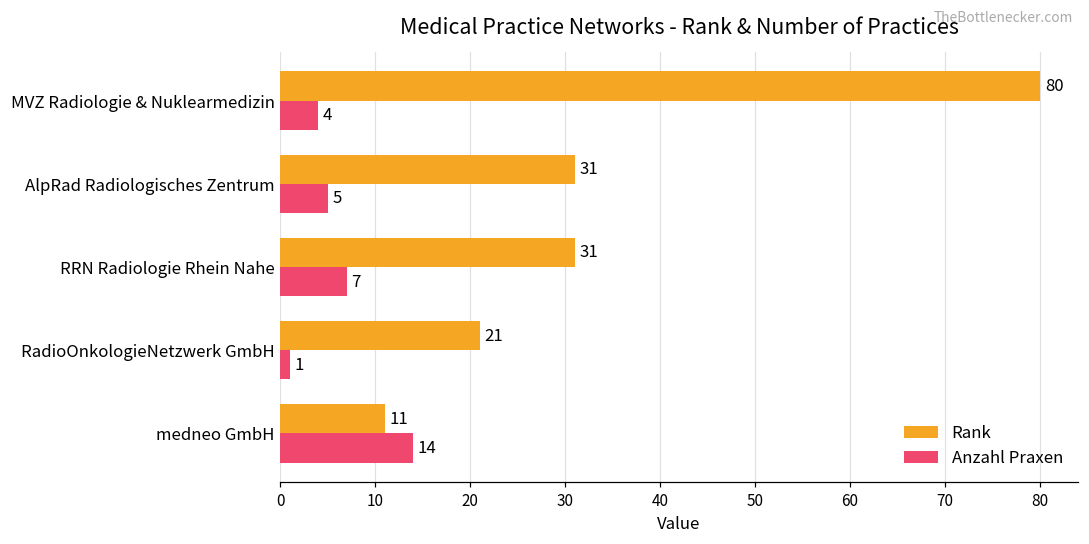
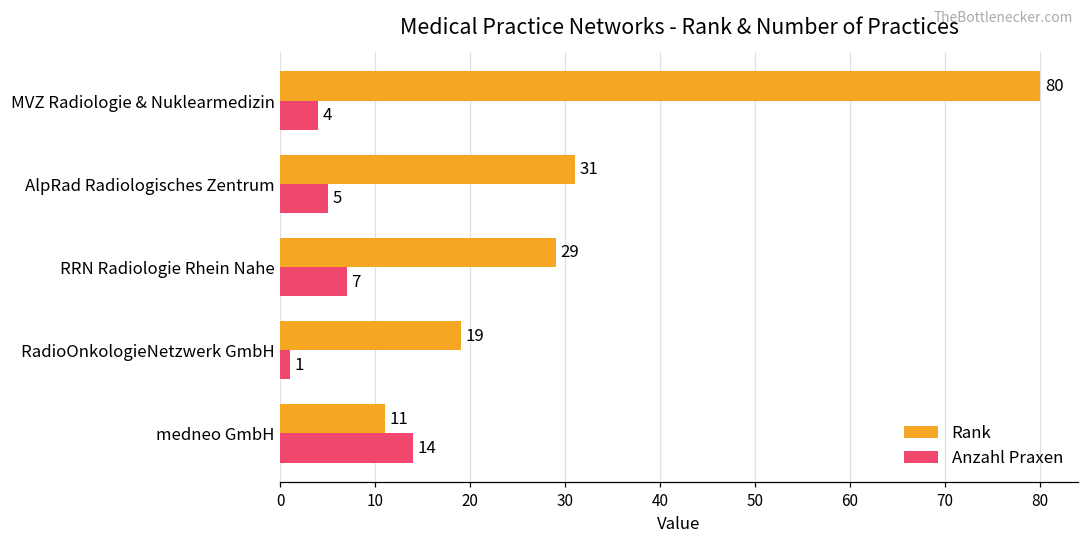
  {
    "Rank": {
      "MVZ Radiologie & Nuklearmedizin": 80,
      "AlpRad Radiologisches Zentrum": 31,
-     "RRN Radiologie Rhein Nahe": 31,
-     "RadioOnkologieNetzwerk GmbH": 21,
+     "RRN Radiologie Rhein Nahe": 29,
+     "RadioOnkologieNetzwerk GmbH": 19,
      "medneo GmbH": 11
    },
    "Anzahl Praxen": {
      "MVZ Radiologie & Nuklearmedizin": 4,
      "AlpRad Radiologisches Zentrum": 5,
      "RRN Radiologie Rhein Nahe": 7,
      "RadioOnkologieNetzwerk GmbH": 1,
      "medneo GmbH": 14
    }
  }
